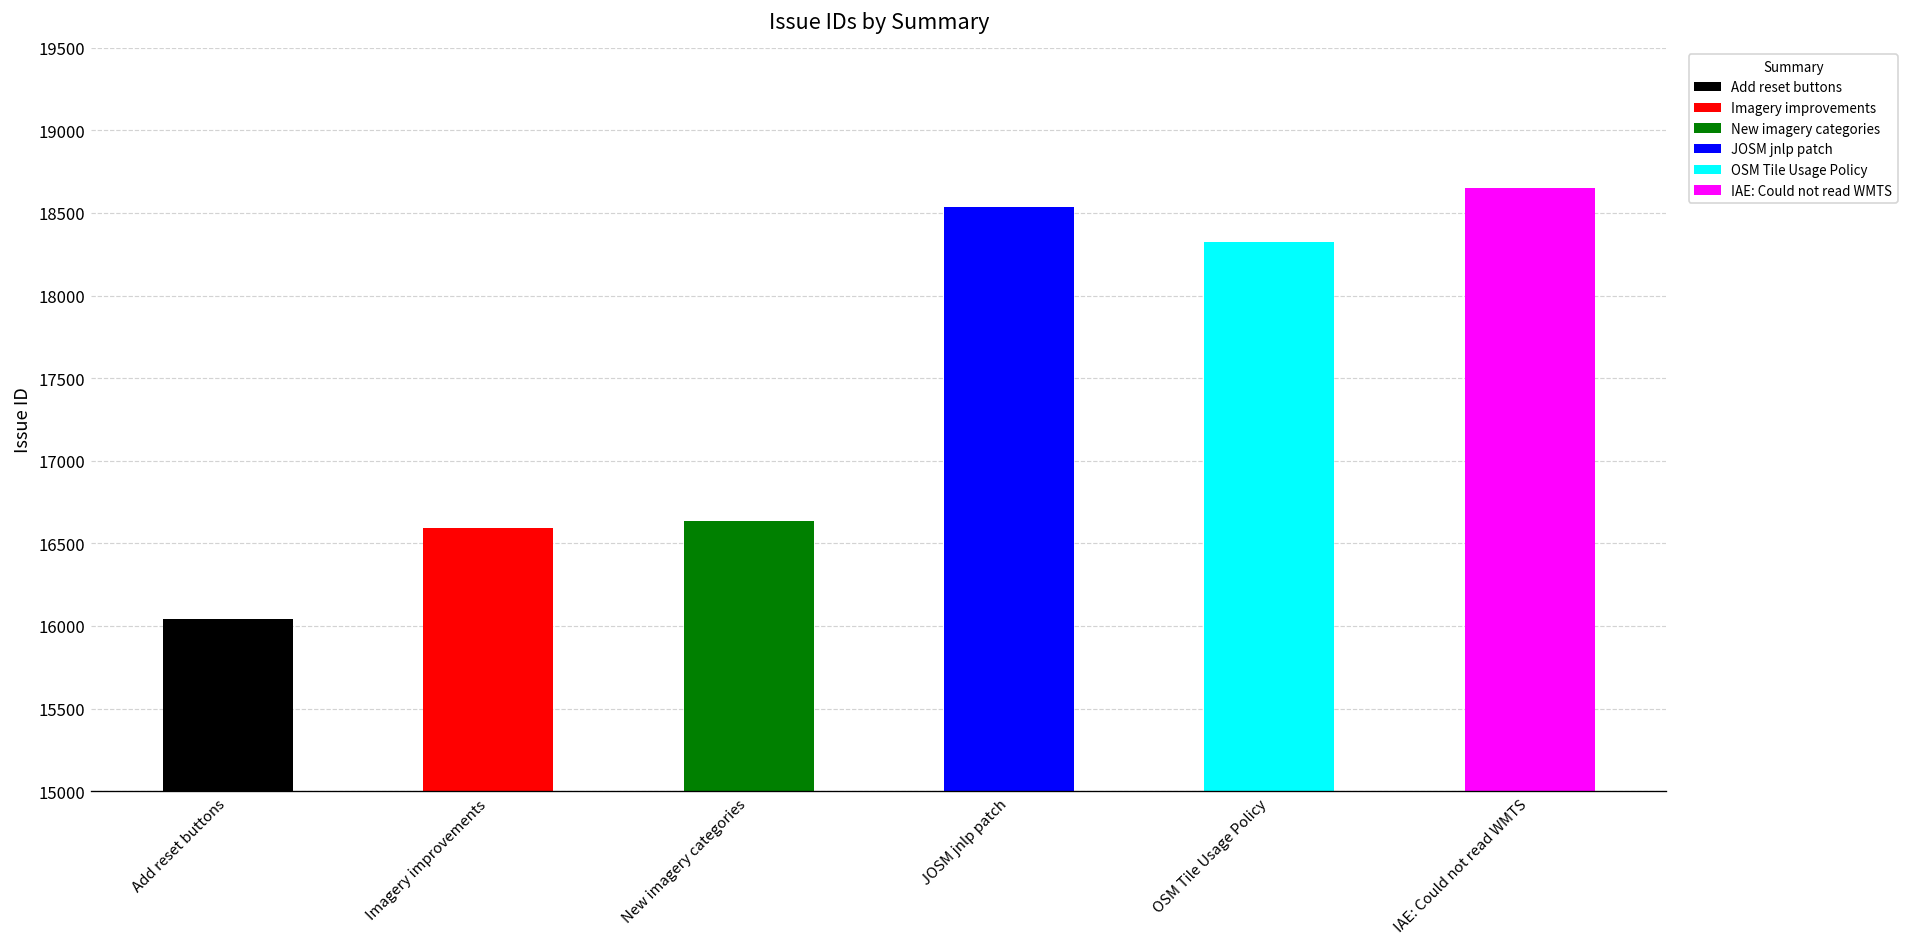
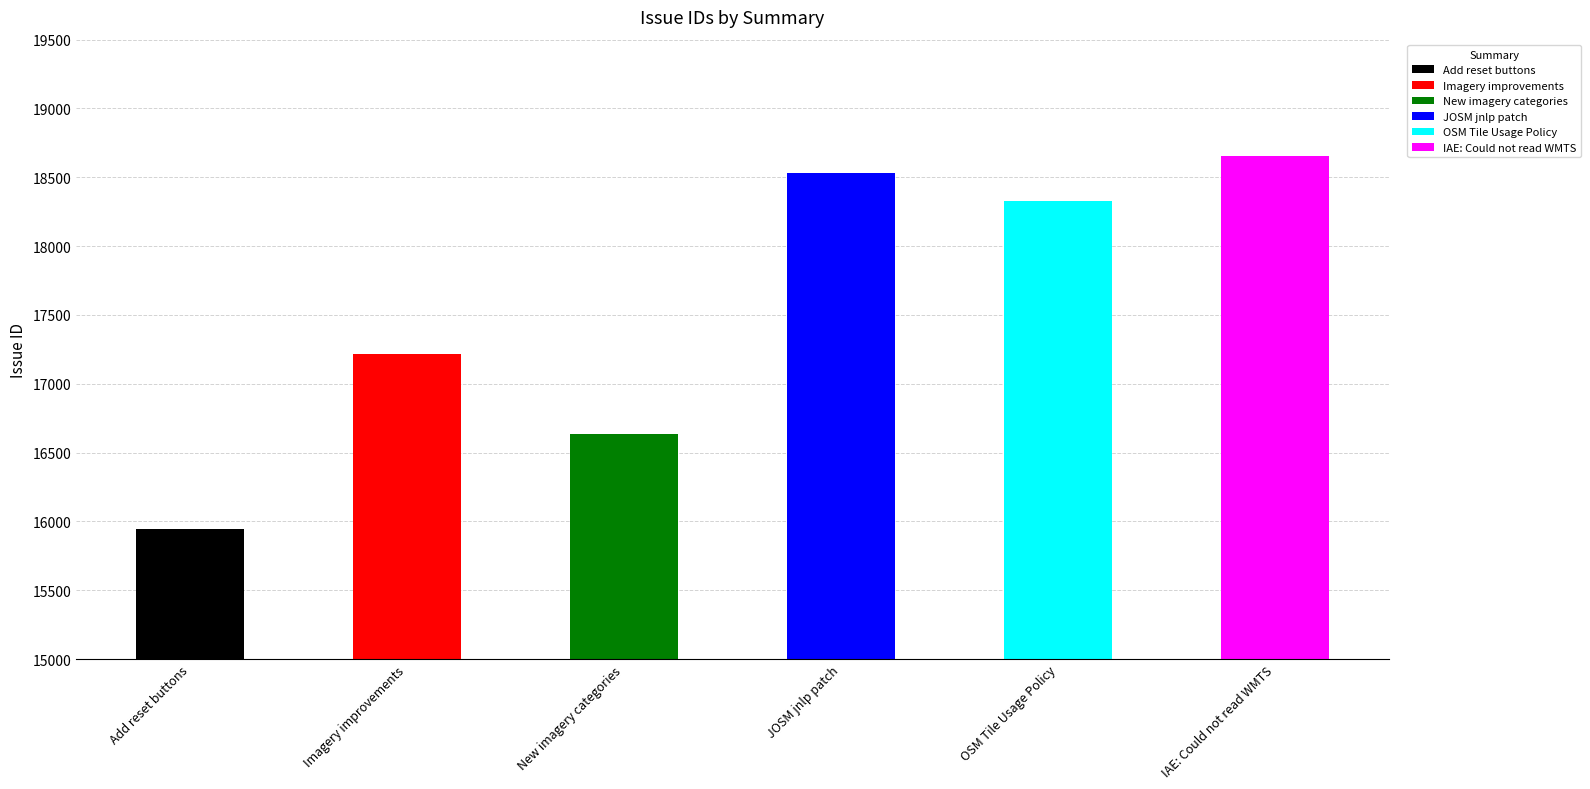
  {
-   "Add reset buttons": 16040,
-   "Imagery improvements": 16590,
+   "Add reset buttons": 15950,
+   "Imagery improvements": 17220,
    "New imagery categories": 16640,
    "JOSM jnlp patch": 18530,
    "OSM Tile Usage Policy": 18330,
    "IAE: Could not read WMTS": 18650
  }
